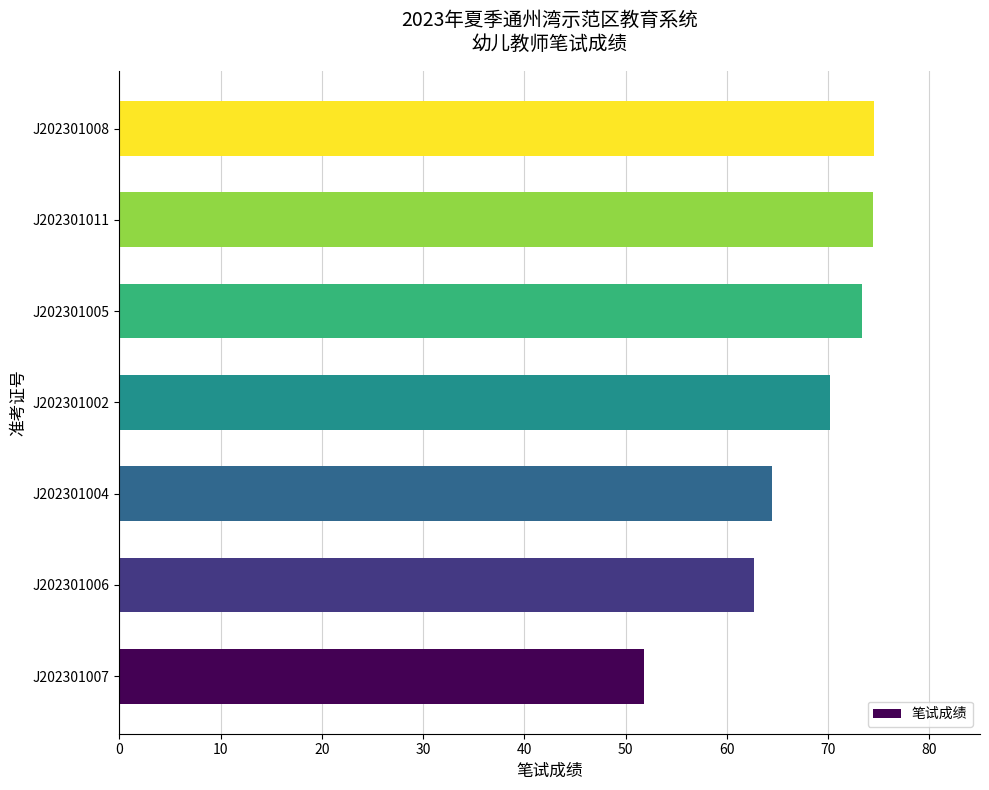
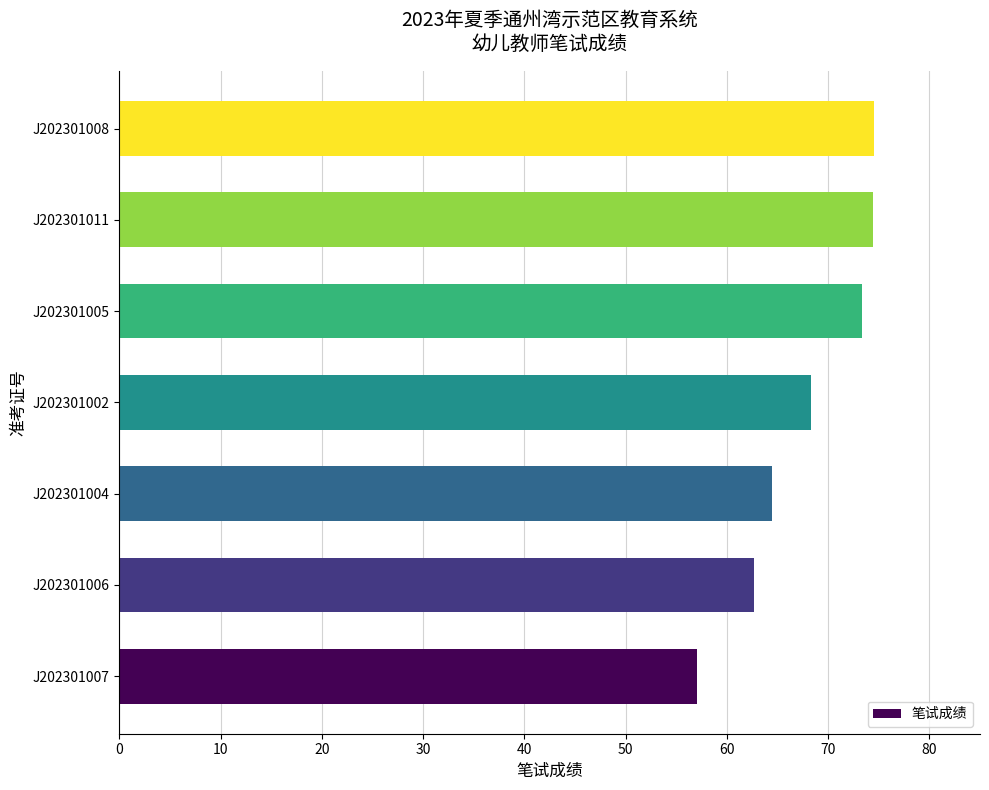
  {
    "J202301008": 74.5,
    "J202301011": 74.4,
    "J202301005": 73.3,
-   "J202301002": 70.2,
+   "J202301002": 68.3,
    "J202301004": 64.5,
    "J202301006": 62.7,
-   "J202301007": 51.8
+   "J202301007": 57.1
  }
